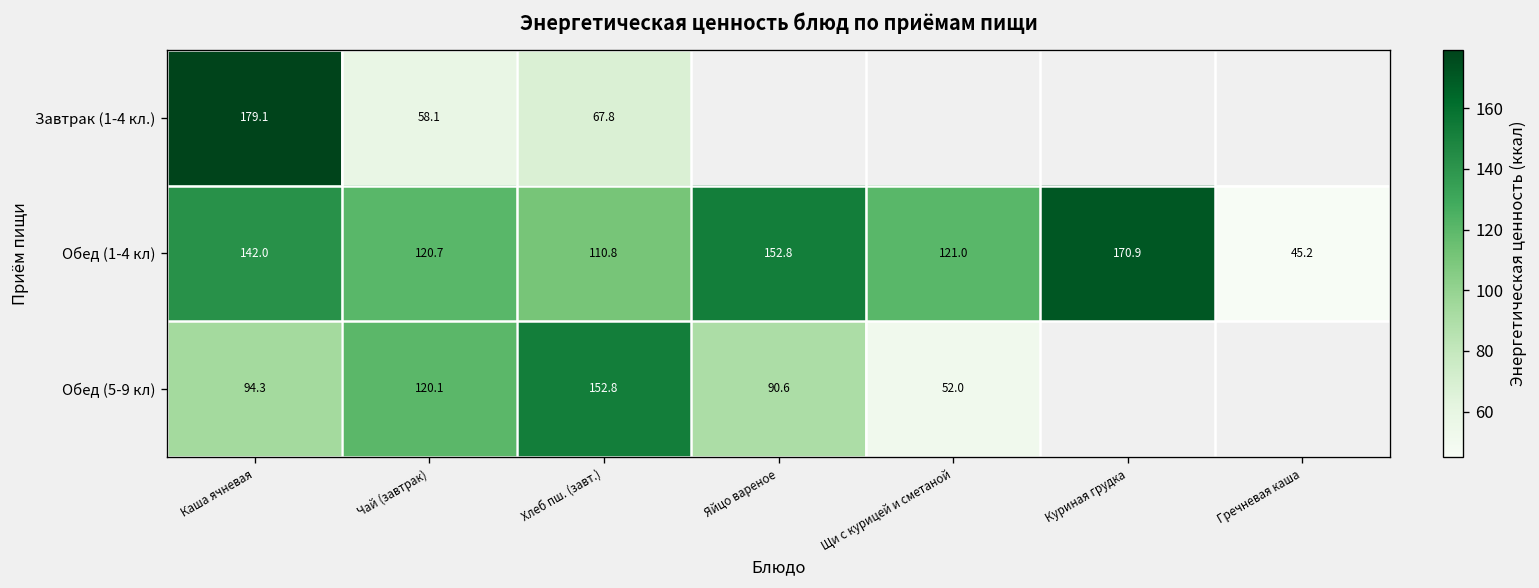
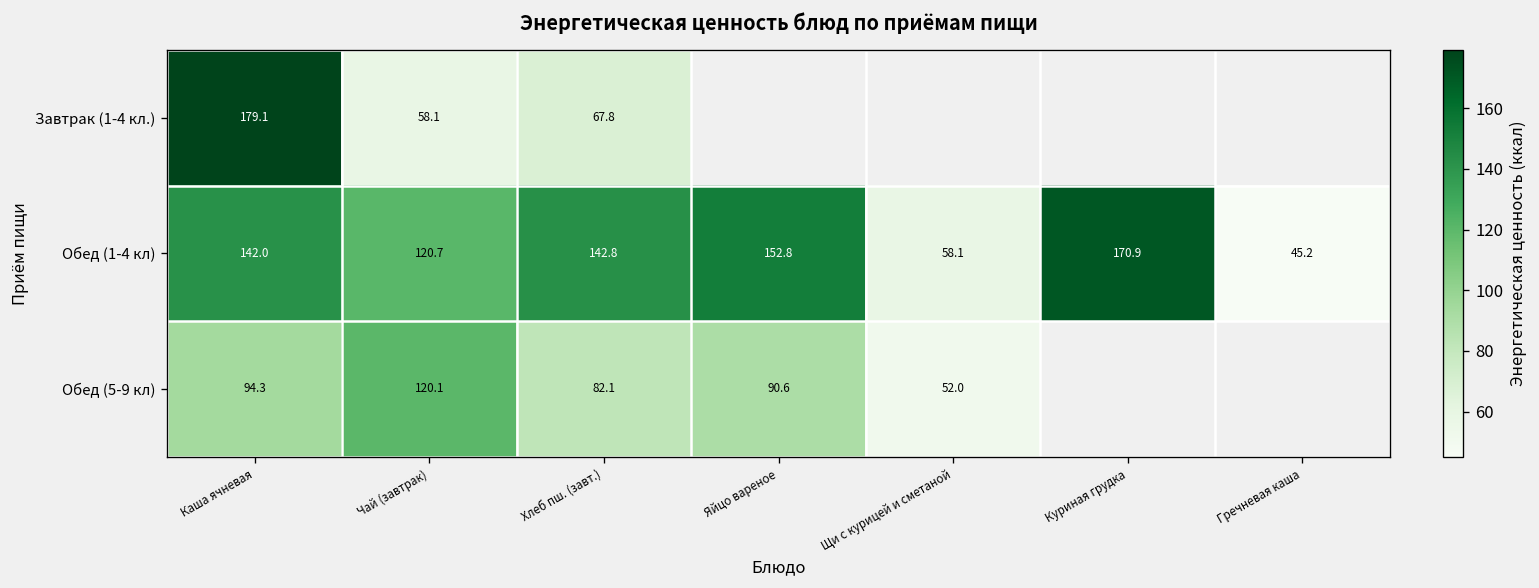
  {
    "Завтрак (1-4 кл.)": {
      "Каша ячневая": 179.1,
      "Чай (завтрак)": 58.1,
      "Хлеб пш. (завт.)": 67.8
    },
    "Обед (1-4 кл)": {
      "Каша ячневая": 142.0,
      "Чай (завтрак)": 120.7,
-     "Хлеб пш. (завт.)": 110.8,
+     "Хлеб пш. (завт.)": 142.8,
      "Яйцо вареное": 152.8,
-     "Щи с курицей и сметаной": 121.0,
+     "Щи с курицей и сметаной": 58.1,
      "Куриная грудка": 170.9,
      "Гречневая каша": 45.2
    },
    "Обед (5-9 кл)": {
      "Каша ячневая": 94.3,
      "Чай (завтрак)": 120.1,
-     "Хлеб пш. (завт.)": 152.8,
+     "Хлеб пш. (завт.)": 82.1,
      "Яйцо вареное": 90.6,
      "Щи с курицей и сметаной": 52.0
    }
  }
